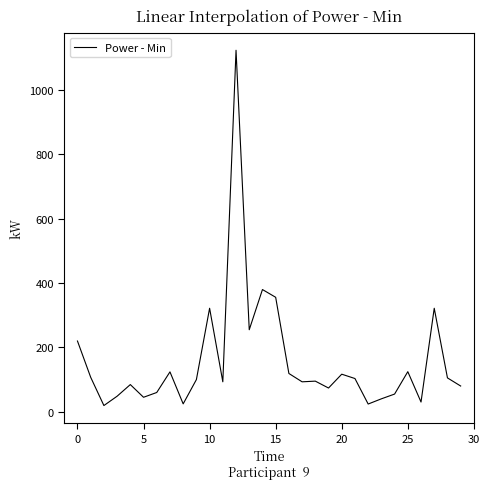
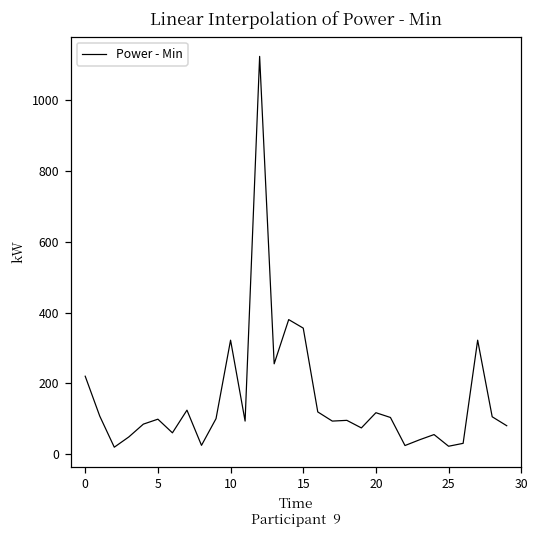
  {
    "0": 220,
-   "5": 50,
+   "5": 100,
    "10": 320,
    "15": 360,
    "20": 120,
-   "25": 120
+   "25": 20
  }
